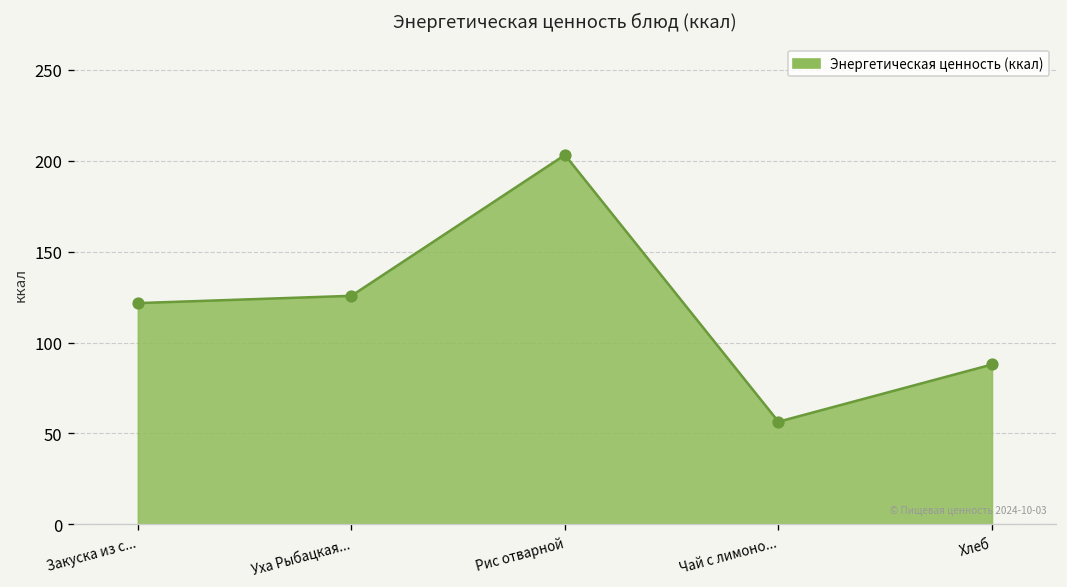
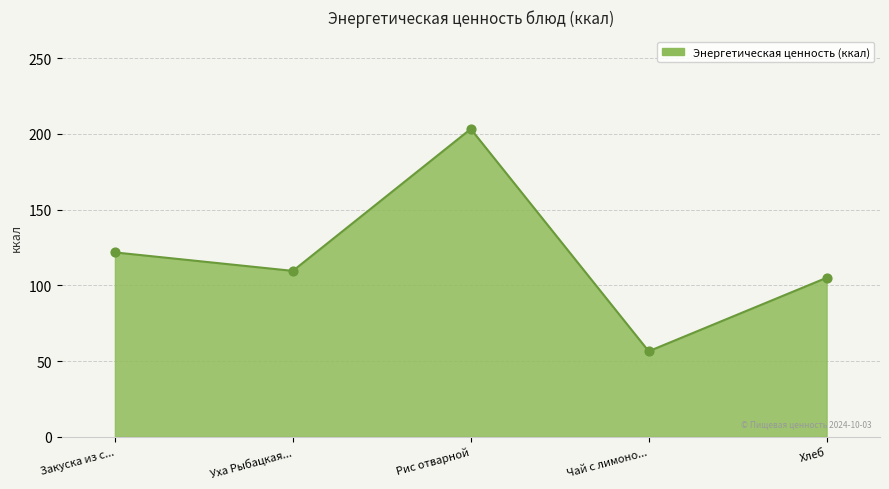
  {
    "Закуска из с...": 122,
-   "Уха Рыбацкая...": 126,
+   "Уха Рыбацкая...": 110,
    "Рис отварной": 203,
    "Чай с лимоно...": 56,
-   "Хлеб": 88
+   "Хлеб": 105
  }
